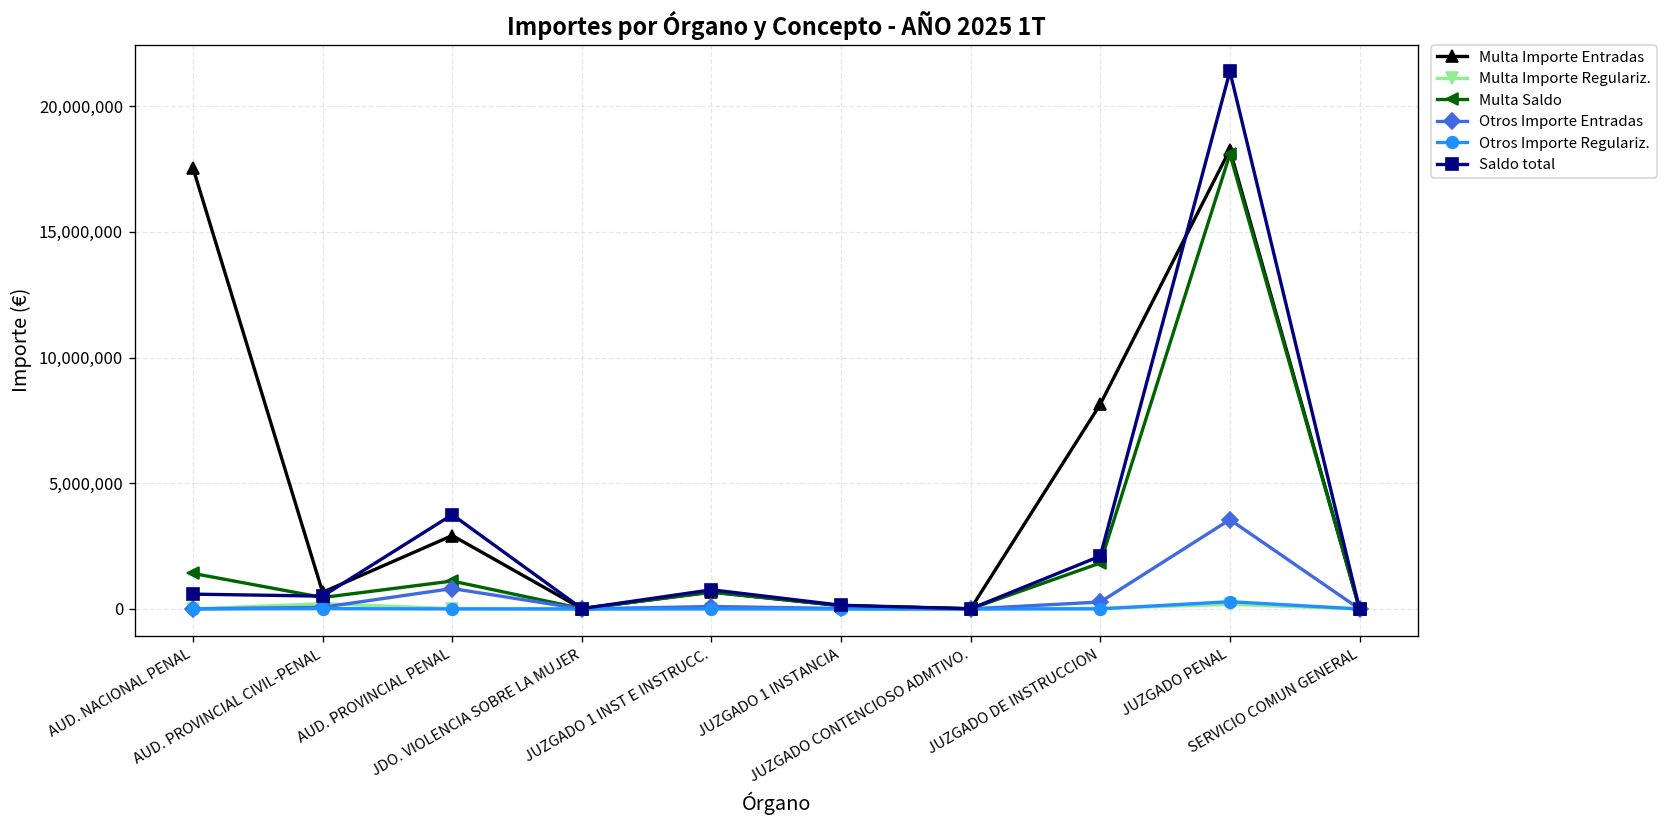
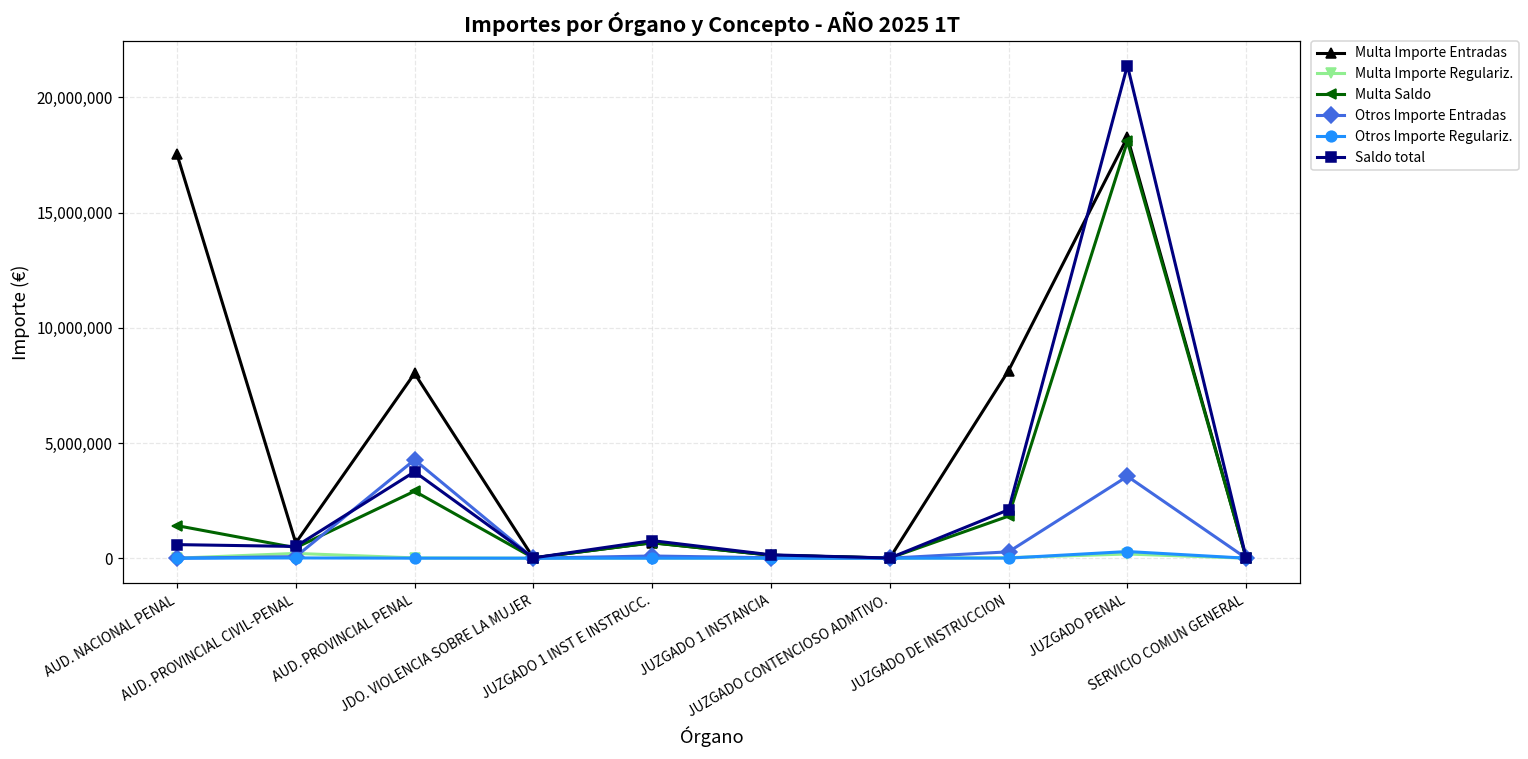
  {
    "Multa Importe Entradas": {
      "AUD. NACIONAL PENAL": "17,500,000",
      "AUD. PROVINCIAL CIVIL-PENAL": "700,000",
-     "AUD. PROVINCIAL PENAL": "2,900,000",
+     "AUD. PROVINCIAL PENAL": "8,000,000",
      "JUZGADO DE INSTRUCCION": "8,100,000",
      "JUZGADO PENAL": "18,300,000"
    },
    "Multa Importe Regulariz.": {
      "AUD. PROVINCIAL CIVIL-PENAL": "200,000"
    },
    "Multa Saldo": {
      "AUD. NACIONAL PENAL": "1,400,000",
-     "AUD. PROVINCIAL PENAL": "1,100,000",
+     "AUD. PROVINCIAL PENAL": "2,900,000",
      "JUZGADO DE INSTRUCCION": "1,800,000",
      "JUZGADO PENAL": "18,100,000"
    },
    "Otros Importe Entradas": {
-     "AUD. PROVINCIAL PENAL": "800,000",
+     "AUD. PROVINCIAL PENAL": "4,300,000",
      "JUZGADO DE INSTRUCCION": "300,000",
      "JUZGADO PENAL": "3,600,000"
    },
    "Saldo total": {
      "AUD. NACIONAL PENAL": "600,000",
      "AUD. PROVINCIAL PENAL": "3,800,000",
      "JUZGADO DE INSTRUCCION": "2,100,000",
      "JUZGADO PENAL": "21,400,000"
    }
  }
